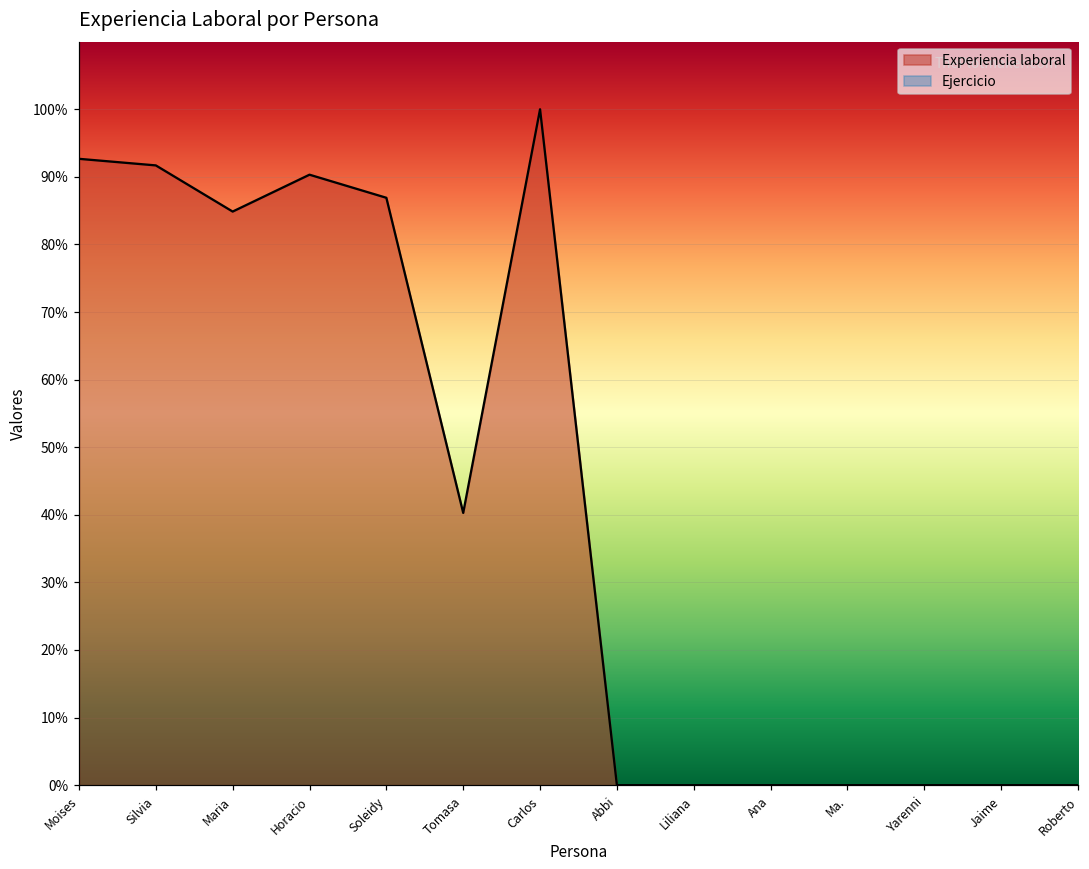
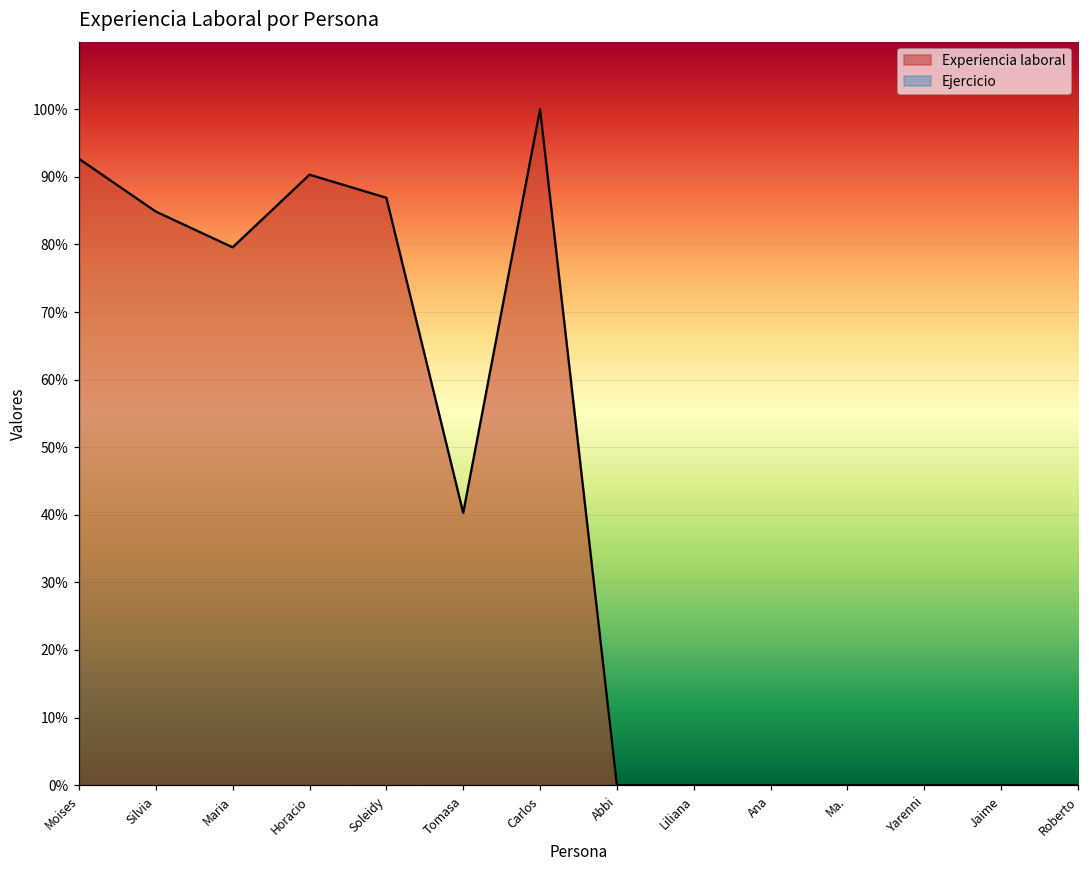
  {
    "Moises": "93%",
-   "Silvia": "92%",
-   "Maria": "85%",
+   "Silvia": "85%",
+   "Maria": "80%",
    "Horacio": "90%",
    "Soleidy": "87%",
    "Tomasa": "40%",
    "Carlos": "100%",
    "Abbi": "0%",
    "Liliana": "0%",
    "Ana": "0%",
    "Ma.": "0%",
    "Yarenni": "0%",
    "Jaime": "0%",
    "Roberto": "0%"
  }
